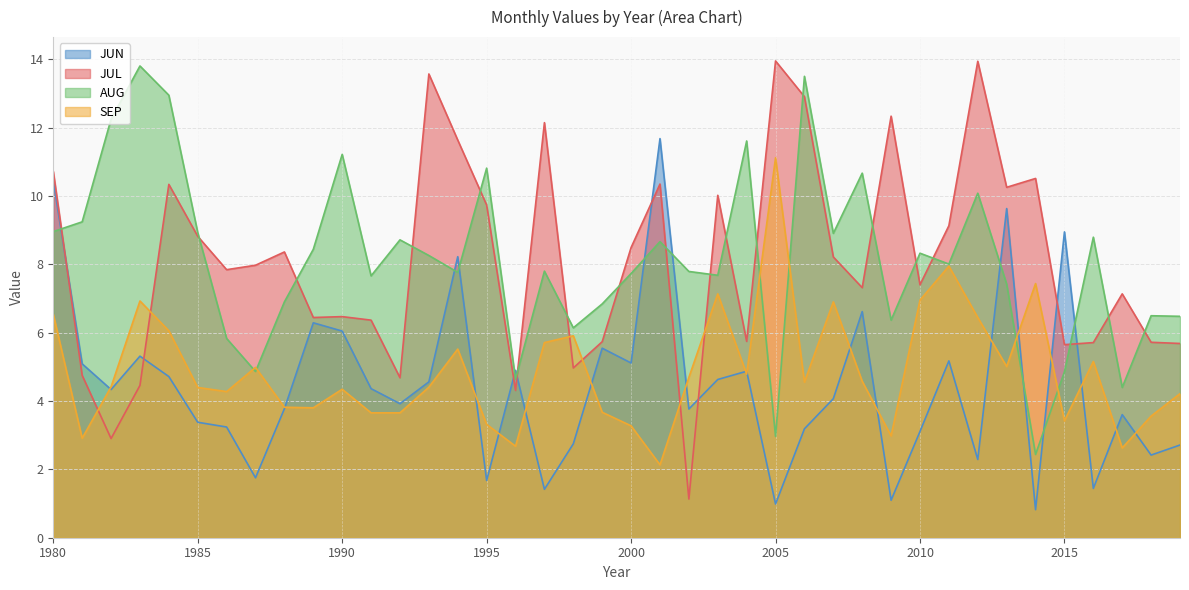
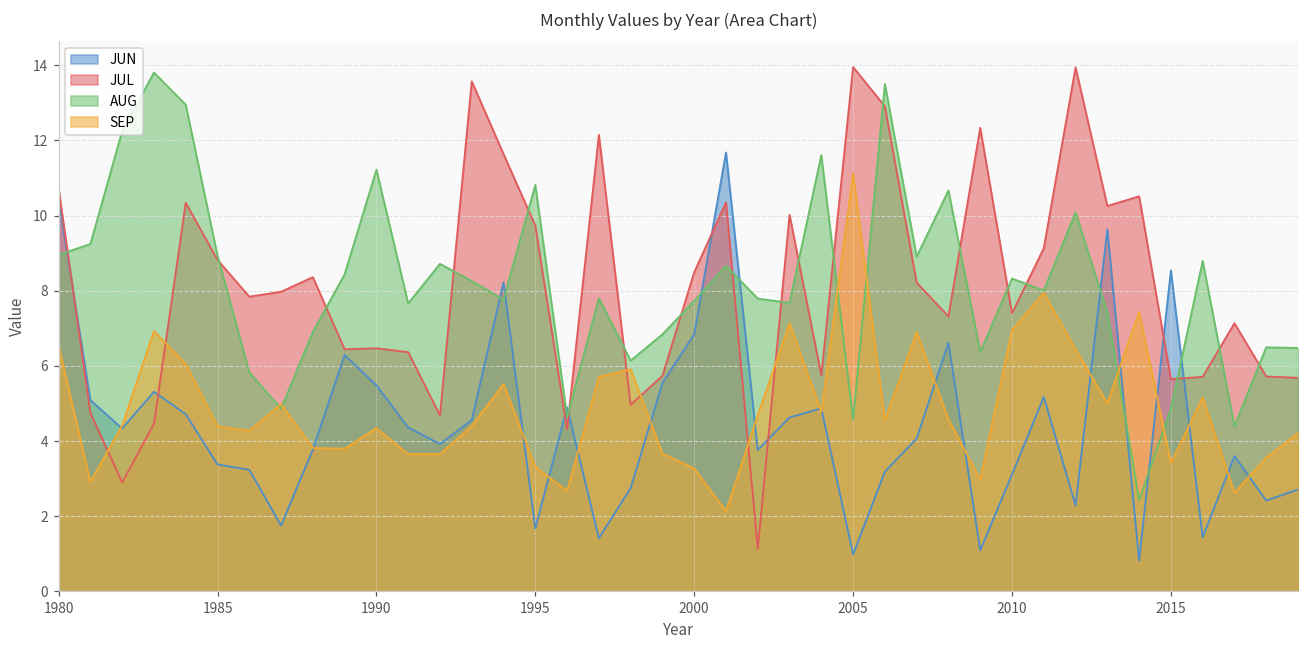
  {
    "JUN": {
      "1980": 10.4,
      "1985": 3.4,
-     "1990": 6.0,
+     "1990": 5.5,
      "1995": 1.7,
-     "2000": 5.1,
+     "2000": 6.8,
      "2005": 1.0,
      "2010": 3.1,
-     "2015": 9.0
+     "2015": 8.5
    },
    "JUL": {
      "1980": 10.7,
      "1985": 8.8,
      "1990": 6.5,
      "1995": 9.7,
      "2000": 8.5,
      "2005": 14.0,
      "2010": 7.4,
      "2015": 5.7
    },
    "AUG": {
      "1980": 9.0,
      "1985": 8.9,
      "1990": 11.2,
      "1995": 10.8,
      "2000": 7.7,
-     "2005": 3.0,
+     "2005": 4.6,
      "2010": 8.3,
      "2015": 4.9
    },
    "SEP": {
      "1980": 6.5,
      "1985": 4.4,
      "1990": 4.3,
      "1995": 3.3,
      "2000": 3.3,
      "2005": 11.1,
      "2010": 7.0,
      "2015": 3.4
    }
  }
